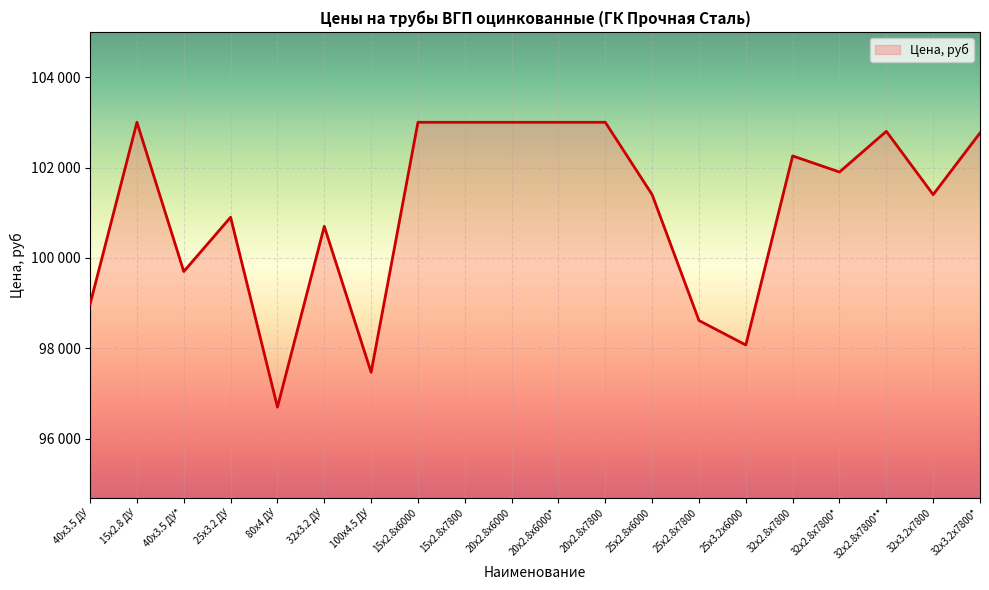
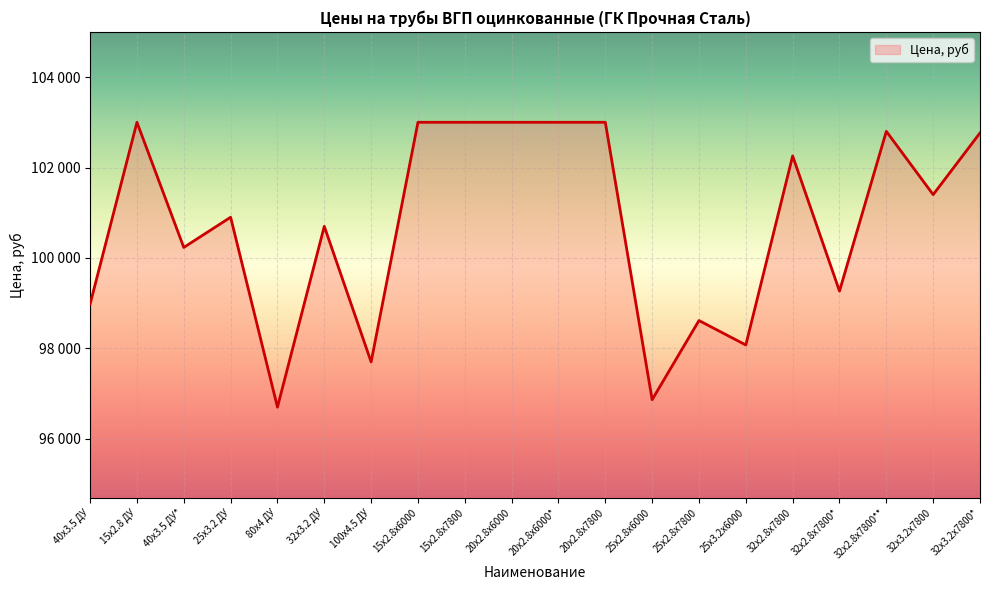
  {
    "40x3.5 ДУ": 99000,
    "15x2.8 ДУ": 103000,
-   "40x3.5 ДУ*": 99700,
+   "40x3.5 ДУ*": 100200,
    "25x3.2 ДУ": 100900,
    "80x4 ДУ": 96700,
    "32x3.2 ДУ": 100700,
-   "100x4.5 ДУ": 97500,
+   "100x4.5 ДУ": 97700,
    "15x2.8x6000": 103000,
    "15x2.8x7800": 103000,
    "20x2.8x6000": 103000,
    "20x2.8x6000*": 103000,
    "20x2.8x7800": 103000,
-   "25x2.8x6000": 101400,
+   "25x2.8x6000": 96900,
    "25x2.8x7800": 98600,
    "25x3.2x6000": 98100,
    "32x2.8x7800": 102300,
-   "32x2.8x7800*": 101900,
+   "32x2.8x7800*": 99300,
    "32x2.8x7800**": 102800,
    "32x3.2x7800": 101400,
    "32x3.2x7800*": 102800
  }
